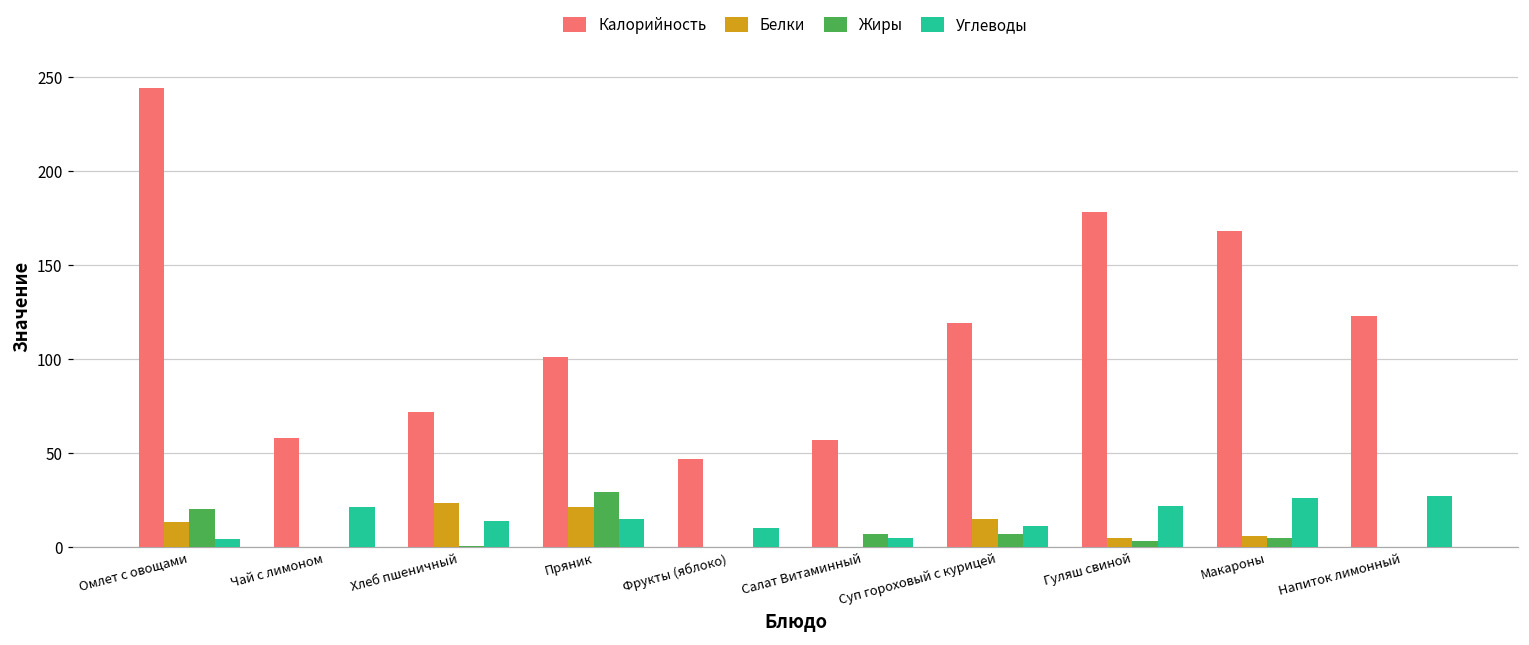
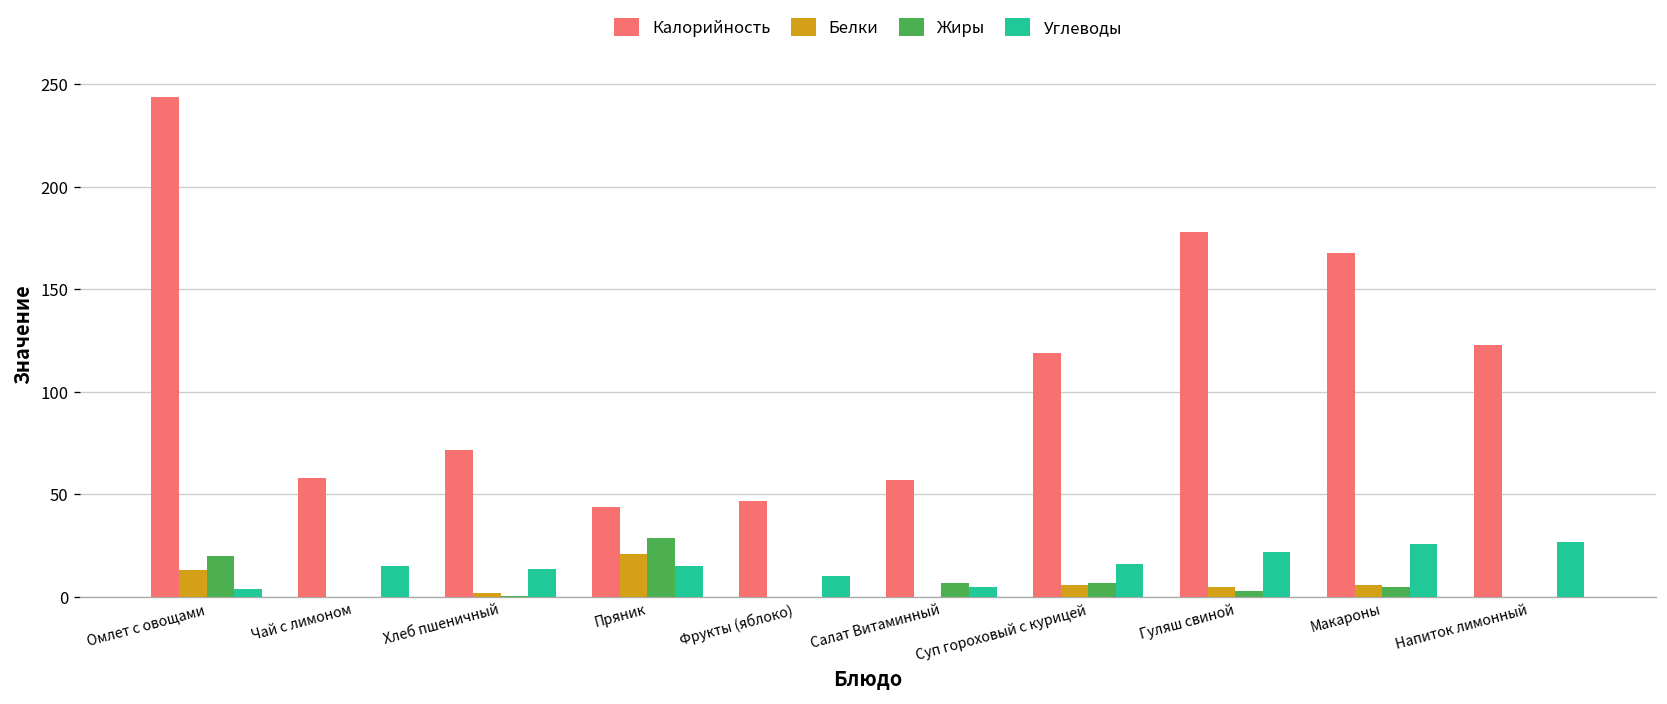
  {
    "Калорийность": {
      "Омлет с овощами": 244,
      "Чай с лимоном": 58,
      "Хлеб пшеничный": 72,
-     "Пряник": 101,
+     "Пряник": 44,
      "Фрукты (яблоко)": 47,
      "Салат Витаминный": 57,
      "Суп гороховый с курицей": 119,
      "Гуляш свиной": 178,
      "Макароны": 168,
      "Напиток лимонный": 123
    },
    "Белки": {
      "Омлет с овощами": 13,
      "Чай с лимоном": 0,
-     "Хлеб пшеничный": 23,
+     "Хлеб пшеничный": 2,
      "Пряник": 21,
      "Фрукты (яблоко)": 0,
      "Салат Витаминный": 0,
-     "Суп гороховый с курицей": 15,
+     "Суп гороховый с курицей": 6,
      "Гуляш свиной": 5,
      "Макароны": 6
    },
    "Жиры": {
      "Омлет с овощами": 20,
      "Чай с лимоном": 0,
      "Пряник": 29,
      "Фрукты (яблоко)": 0,
      "Салат Витаминный": 7,
      "Суп гороховый с курицей": 7,
      "Гуляш свиной": 3,
      "Макароны": 5
    },
    "Углеводы": {
      "Омлет с овощами": 4,
-     "Чай с лимоном": 21,
+     "Чай с лимоном": 15,
      "Хлеб пшеничный": 14,
      "Пряник": 15,
      "Фрукты (яблоко)": 10,
      "Салат Витаминный": 5,
-     "Суп гороховый с курицей": 11,
+     "Суп гороховый с курицей": 16,
      "Гуляш свиной": 22,
      "Макароны": 26,
      "Напиток лимонный": 27
    }
  }
